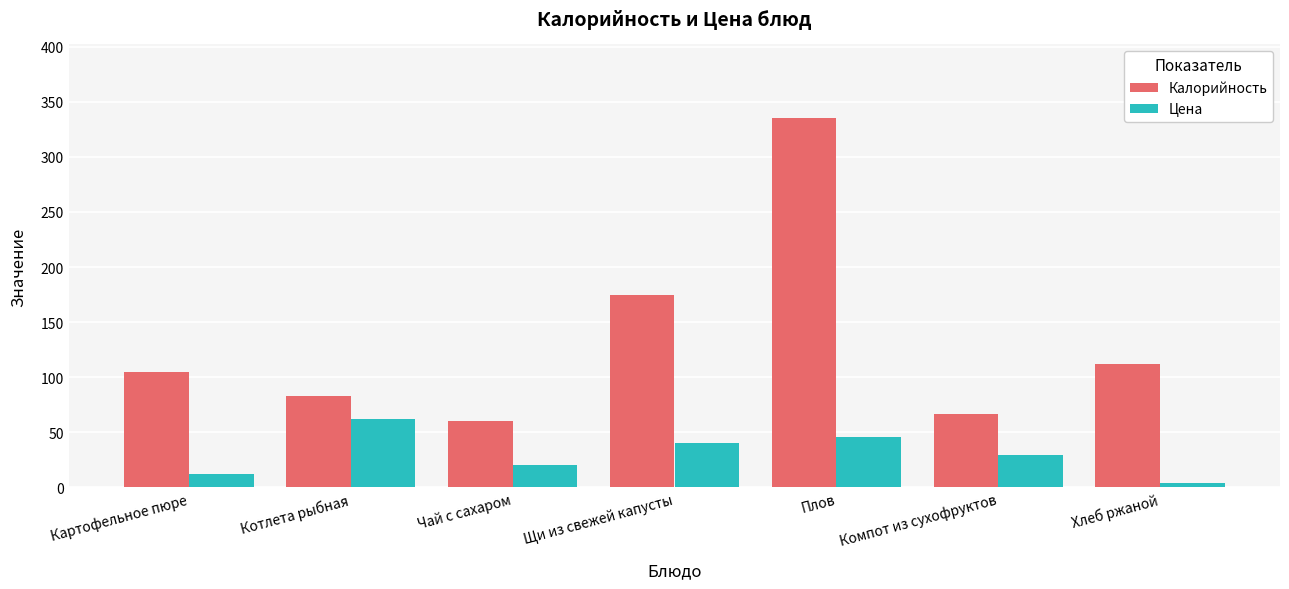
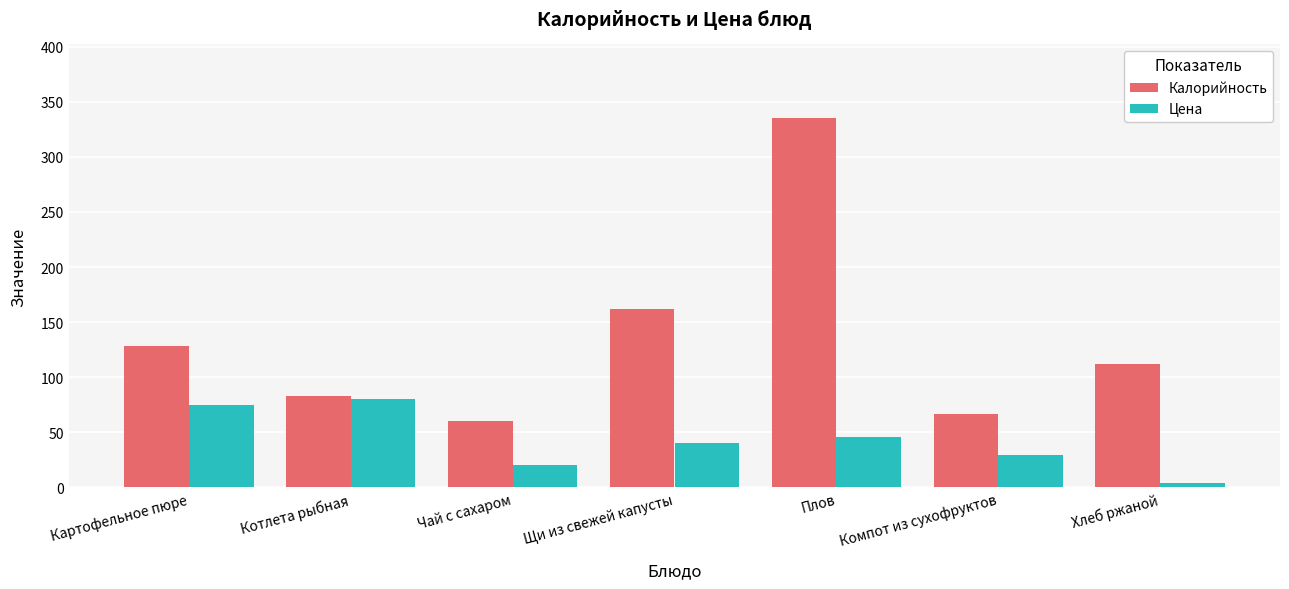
  {
    "Калорийность": {
-     "Картофельное пюре": 105,
+     "Картофельное пюре": 128,
      "Котлета рыбная": 83,
      "Чай с сахаром": 60,
-     "Щи из свежей капусты": 175,
+     "Щи из свежей капусты": 162,
      "Плов": 335,
      "Компот из сухофруктов": 67,
      "Хлеб ржаной": 112
    },
    "Цена": {
-     "Картофельное пюре": 12,
-     "Котлета рыбная": 62,
+     "Картофельное пюре": 75,
+     "Котлета рыбная": 81,
      "Чай с сахаром": 20,
      "Щи из свежей капусты": 40,
      "Плов": 45,
      "Компот из сухофруктов": 29,
      "Хлеб ржаной": 4
    }
  }
